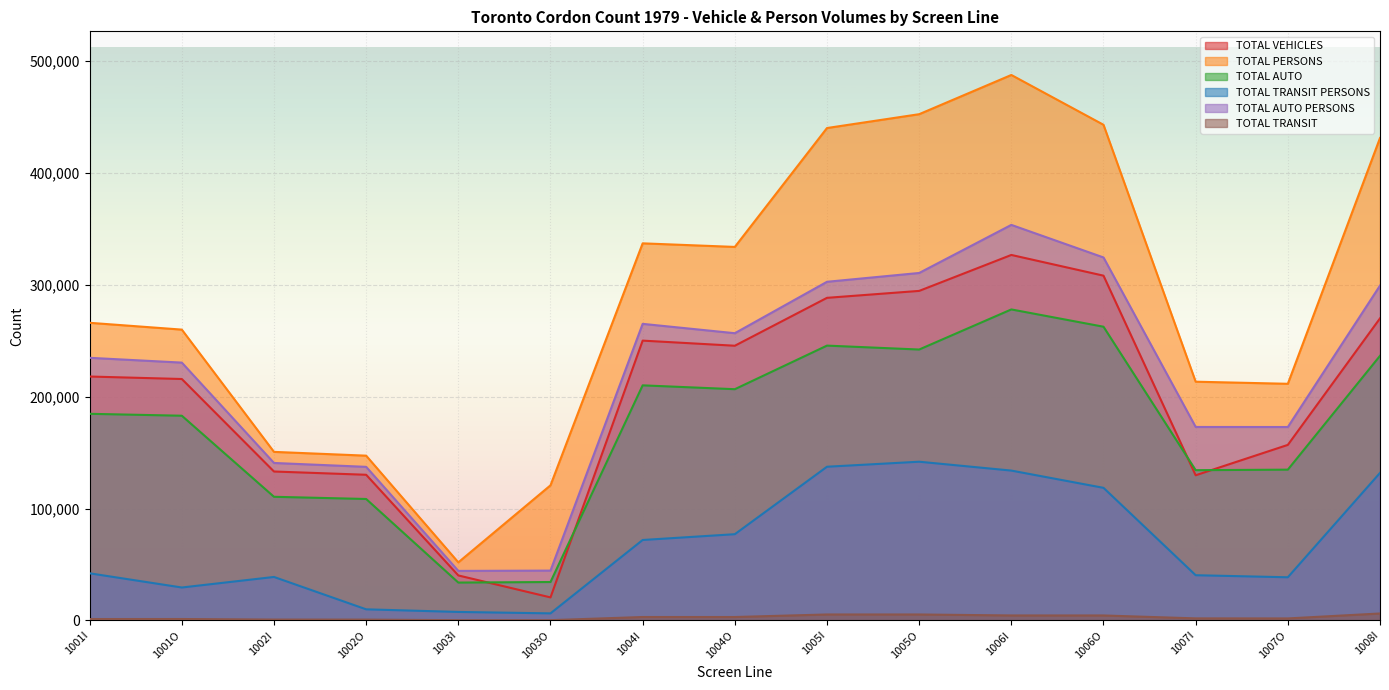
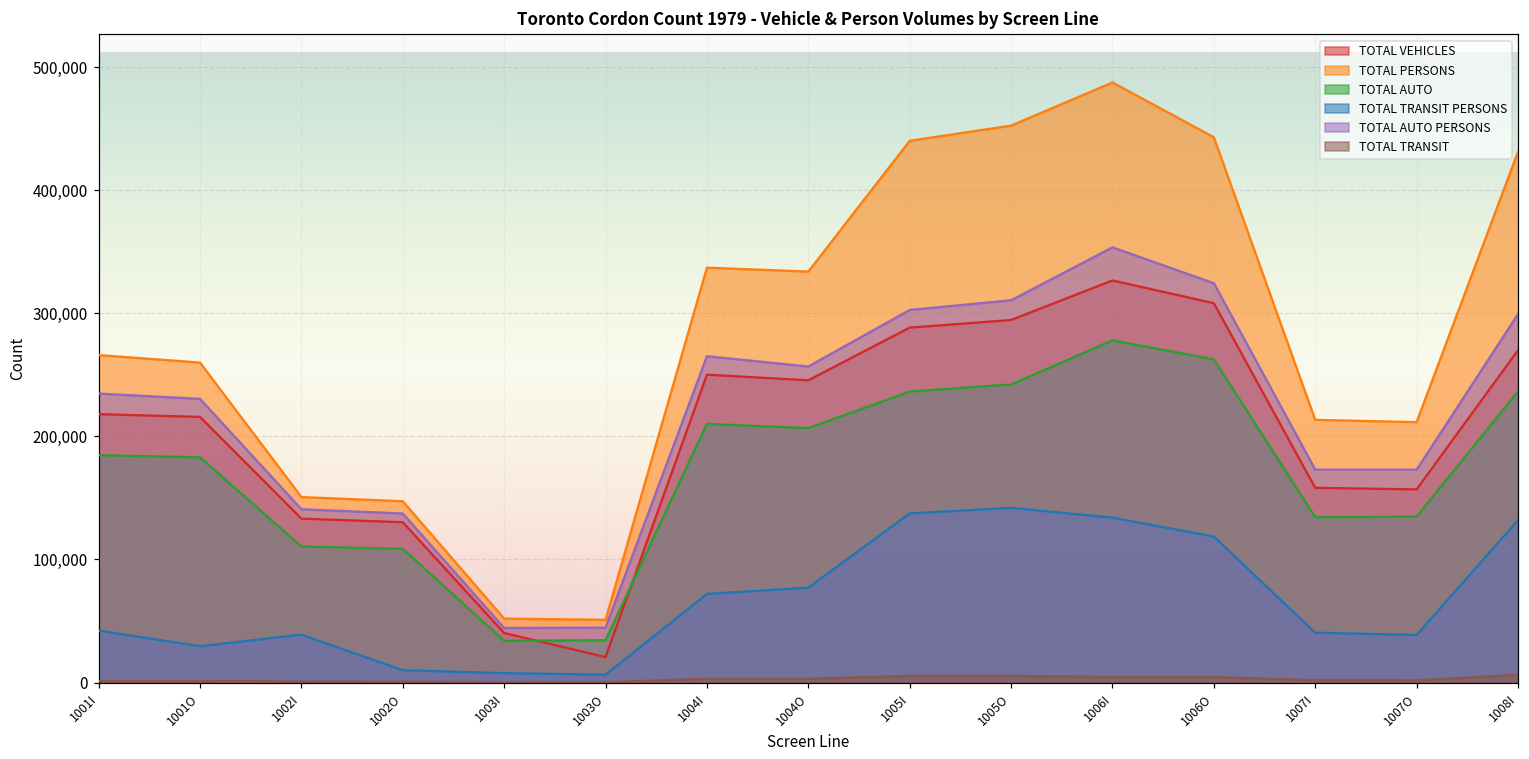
  {
    "TOTAL VEHICLES": {
      "1001I": "218,000",
      "1001O": "216,000",
      "1002I": "133,000",
      "1002O": "130,000",
      "1003I": "40,000",
      "1003O": "21,000",
      "1004I": "250,000",
      "1004O": "246,000",
      "1005I": "288,000",
      "1005O": "295,000",
      "1006I": "327,000",
      "1006O": "308,000",
-     "1007I": "130,000",
+     "1007I": "158,000",
      "1007O": "157,000",
      "1008I": "270,000"
    },
    "TOTAL PERSONS": {
      "1001I": "266,000",
      "1001O": "260,000",
      "1002I": "151,000",
      "1002O": "147,000",
      "1003I": "52,000",
-     "1003O": "121,000",
+     "1003O": "51,000",
      "1004I": "337,000",
      "1004O": "334,000",
      "1005I": "440,000",
      "1005O": "453,000",
      "1006I": "488,000",
      "1006O": "443,000",
      "1007I": "213,000",
      "1007O": "212,000",
      "1008I": "431,000"
    },
    "TOTAL AUTO": {
      "1001I": "185,000",
      "1001O": "183,000",
      "1002I": "111,000",
      "1002O": "109,000",
      "1003I": "34,000",
      "1003O": "34,000",
      "1004I": "210,000",
      "1004O": "207,000",
-     "1005I": "246,000",
+     "1005I": "236,000",
      "1005O": "242,000",
      "1006I": "278,000",
      "1006O": "263,000",
      "1007I": "134,000",
      "1007O": "135,000",
      "1008I": "237,000"
    },
    "TOTAL TRANSIT PERSONS": {
      "1001I": "42,000",
      "1001O": "29,000",
      "1002I": "39,000",
      "1002O": "10,000",
      "1003I": "8,000",
      "1003O": "6,000",
      "1004I": "72,000",
      "1004O": "77,000",
      "1005I": "137,000",
      "1005O": "142,000",
      "1006I": "134,000",
      "1006O": "119,000",
      "1007I": "40,000",
      "1007O": "39,000",
      "1008I": "132,000"
    },
    "TOTAL AUTO PERSONS": {
      "1001I": "235,000",
      "1001O": "230,000",
      "1002I": "141,000",
      "1002O": "137,000",
      "1003I": "44,000",
      "1003O": "45,000",
      "1004I": "265,000",
      "1004O": "257,000",
      "1005I": "303,000",
      "1005O": "311,000",
      "1006I": "354,000",
      "1006O": "324,000",
      "1007I": "173,000",
      "1007O": "173,000",
      "1008I": "299,000"
    },
    "TOTAL TRANSIT": {
      "1001I": "1,000",
      "1001O": "1,000",
      "1002I": "1,000",
      "1002O": "1,000",
      "1003I": "0",
      "1003O": "0",
      "1004I": "3,000",
      "1004O": "3,000",
      "1005I": "5,000",
      "1005O": "5,000",
      "1006I": "5,000",
      "1006O": "4,000",
      "1007I": "2,000",
      "1007O": "2,000",
      "1008I": "6,000"
    }
  }
